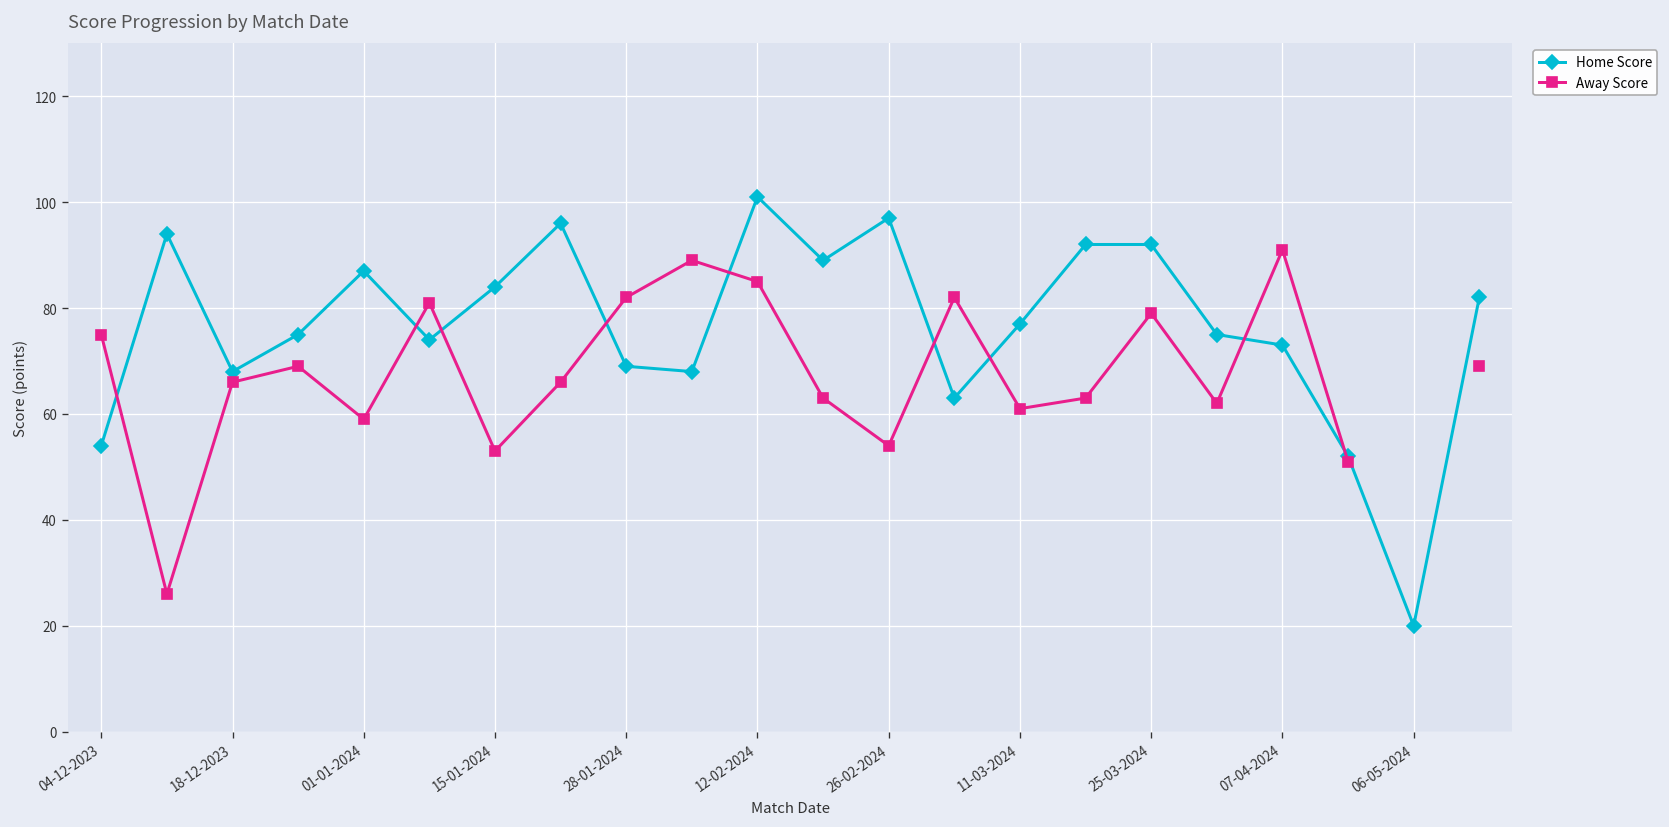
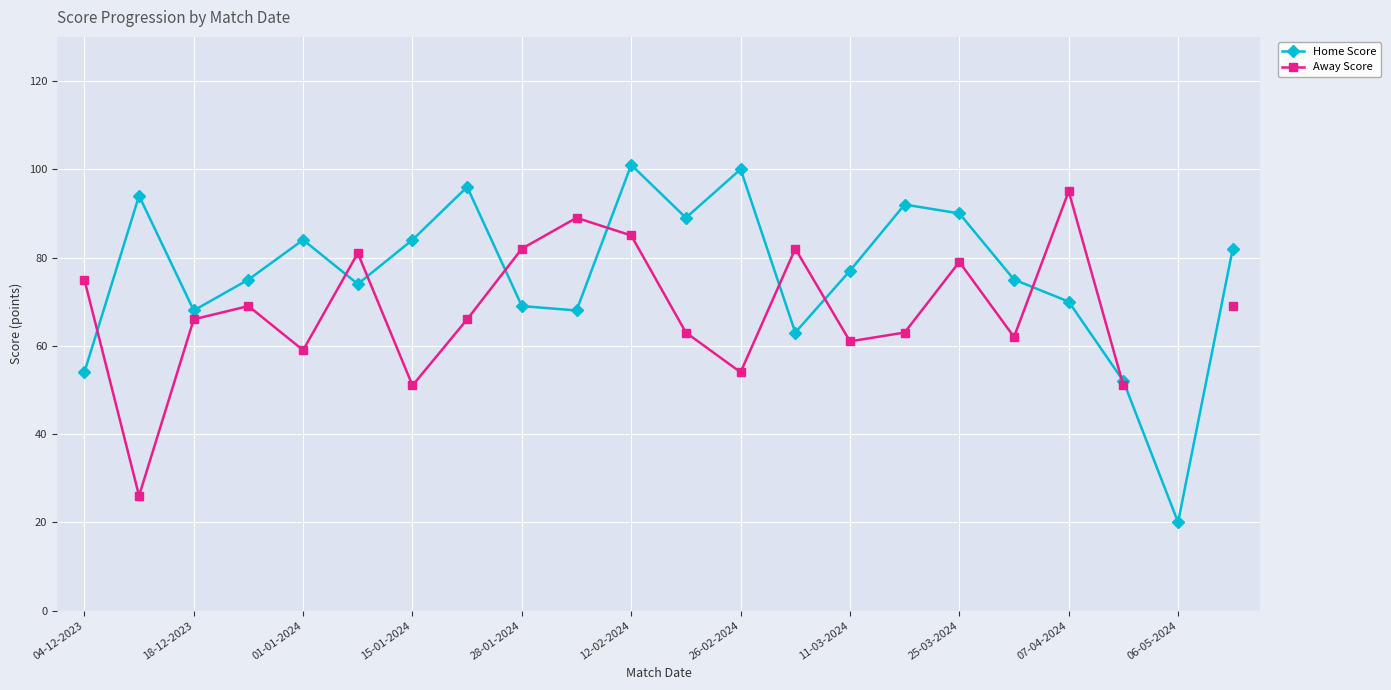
  {
    "Home Score": {
      "04-12-2023": 54,
      "18-12-2023": 68,
-     "01-01-2024": 87,
+     "01-01-2024": 84,
      "15-01-2024": 84,
      "28-01-2024": 69,
      "12-02-2024": 101,
-     "26-02-2024": 97,
+     "26-02-2024": 100,
      "11-03-2024": 77,
-     "25-03-2024": 92,
-     "07-04-2024": 73,
+     "25-03-2024": 90,
+     "07-04-2024": 70,
      "06-05-2024": 20
    },
    "Away Score": {
      "04-12-2023": 75,
      "18-12-2023": 66,
      "01-01-2024": 59,
-     "15-01-2024": 53,
+     "15-01-2024": 51,
      "28-01-2024": 82,
      "12-02-2024": 85,
      "26-02-2024": 54,
      "11-03-2024": 61,
      "25-03-2024": 79,
-     "07-04-2024": 91
+     "07-04-2024": 95
    }
  }
